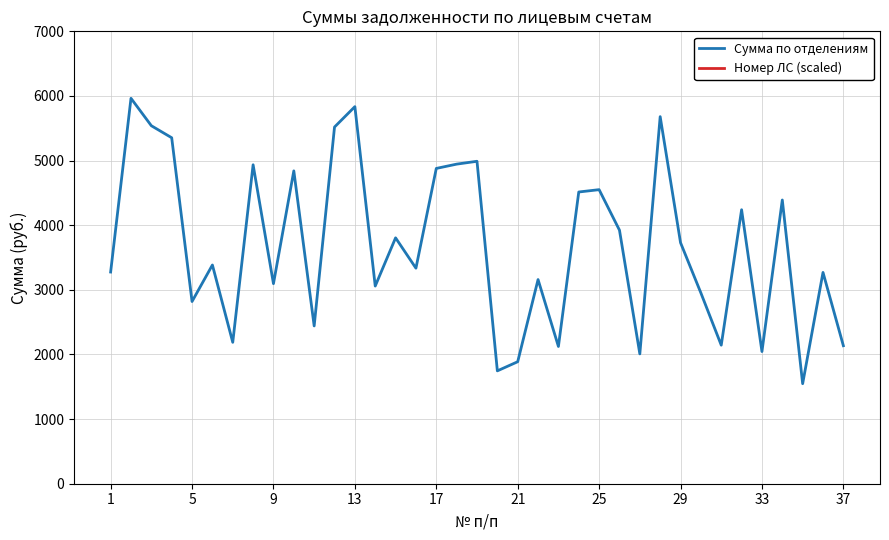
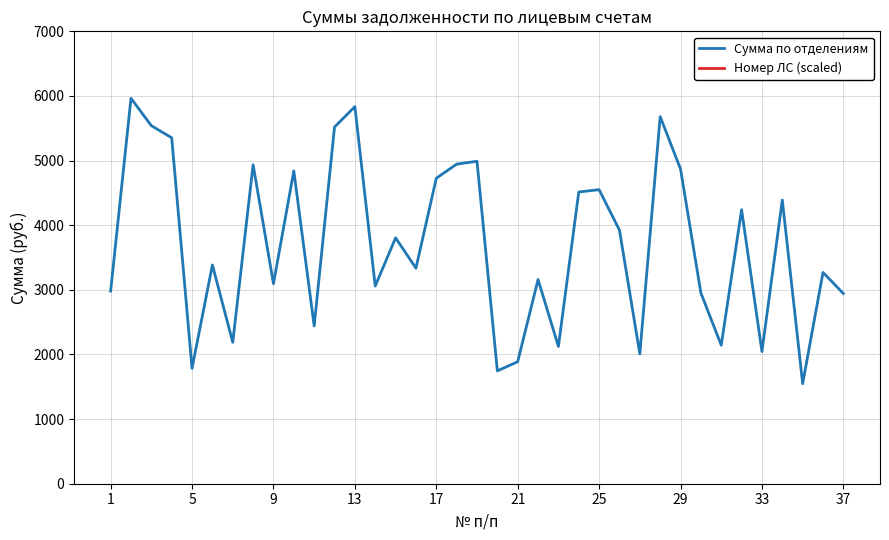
  {
    "Сумма по отделениям": {
-     "1": 3300,
-     "5": 2800,
+     "1": 3000,
+     "5": 1800,
      "9": 3100,
      "13": 5800,
-     "17": 4900,
+     "17": 4700,
      "21": 1900,
      "25": 4600,
-     "29": 3700,
+     "29": 4900,
      "33": 2000,
-     "37": 2100
+     "37": 2900
    }
  }
